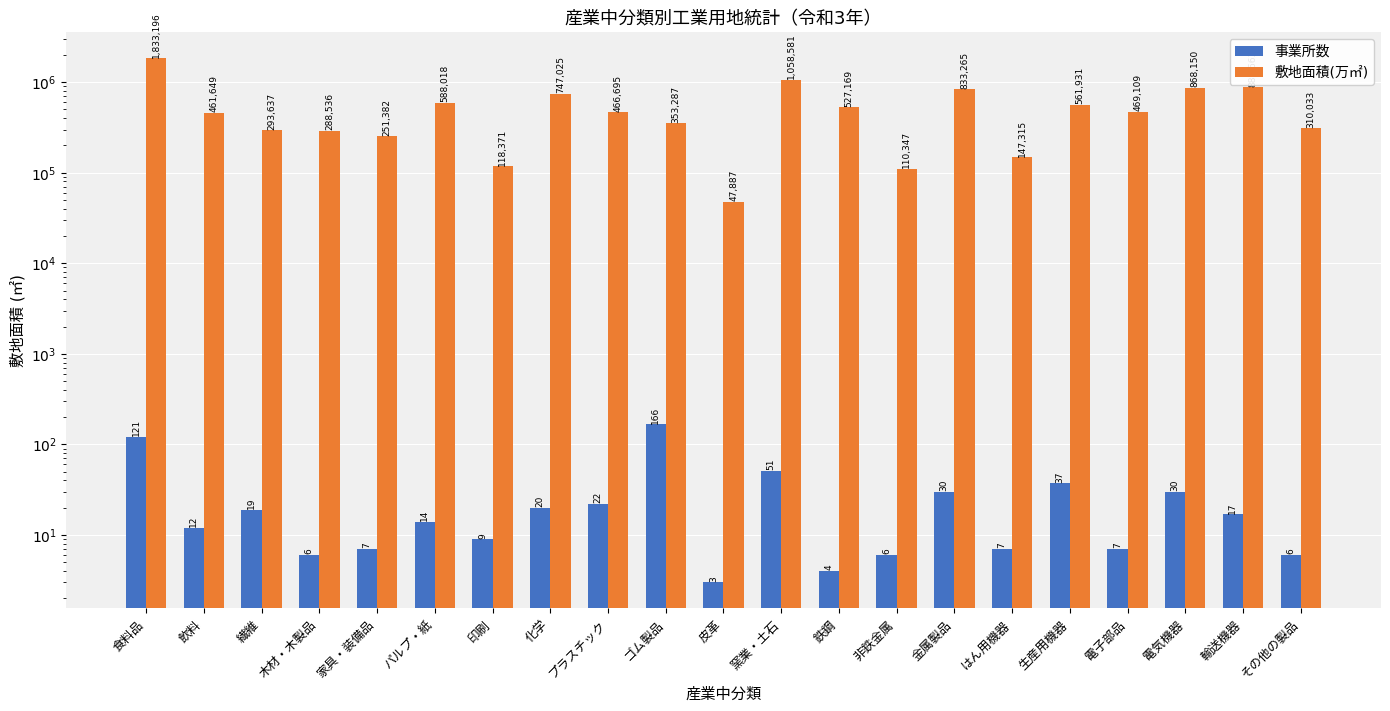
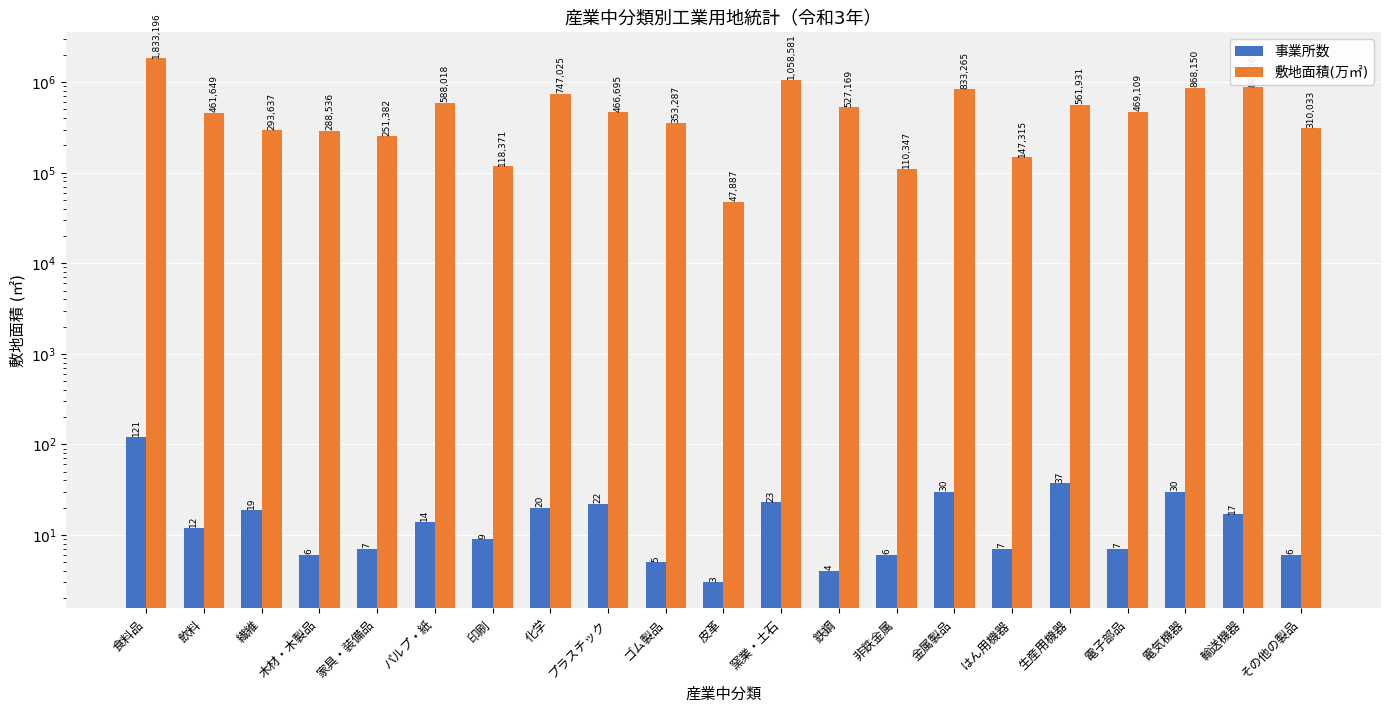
  {
    "事業所数": {
      "食料品": "121",
      "飲料": "12",
      "繊維": "19",
      "木材・木製品": "6",
      "家具・装備品": "7",
      "パルプ・紙": "14",
      "印刷": "9",
      "化学": "20",
      "プラスチック": "22",
-     "ゴム製品": "166",
+     "ゴム製品": "5",
      "皮革": "3",
-     "窯業・土石": "51",
+     "窯業・土石": "23",
      "鉄鋼": "4",
      "非鉄金属": "6",
      "金属製品": "30",
      "はん用機器": "7",
      "生産用機器": "37",
      "電子部品": "7",
      "電気機器": "30",
      "輸送機器": "17",
      "その他の製品": "6"
    },
    "敷地面積(万㎡)": {
      "食料品": "1,833,196",
      "飲料": "461,649",
      "繊維": "293,637",
      "木材・木製品": "288,536",
      "家具・装備品": "251,382",
      "パルプ・紙": "588,018",
      "印刷": "118,371",
      "化学": "747,025",
      "プラスチック": "466,695",
      "ゴム製品": "353,287",
      "皮革": "47,887",
      "窯業・土石": "1,058,581",
      "鉄鋼": "527,169",
      "非鉄金属": "110,347",
      "金属製品": "833,265",
      "はん用機器": "147,315",
      "生産用機器": "561,931",
      "電子部品": "469,109",
      "電気機器": "868,150",
      "その他の製品": "310,033"
    }
  }
